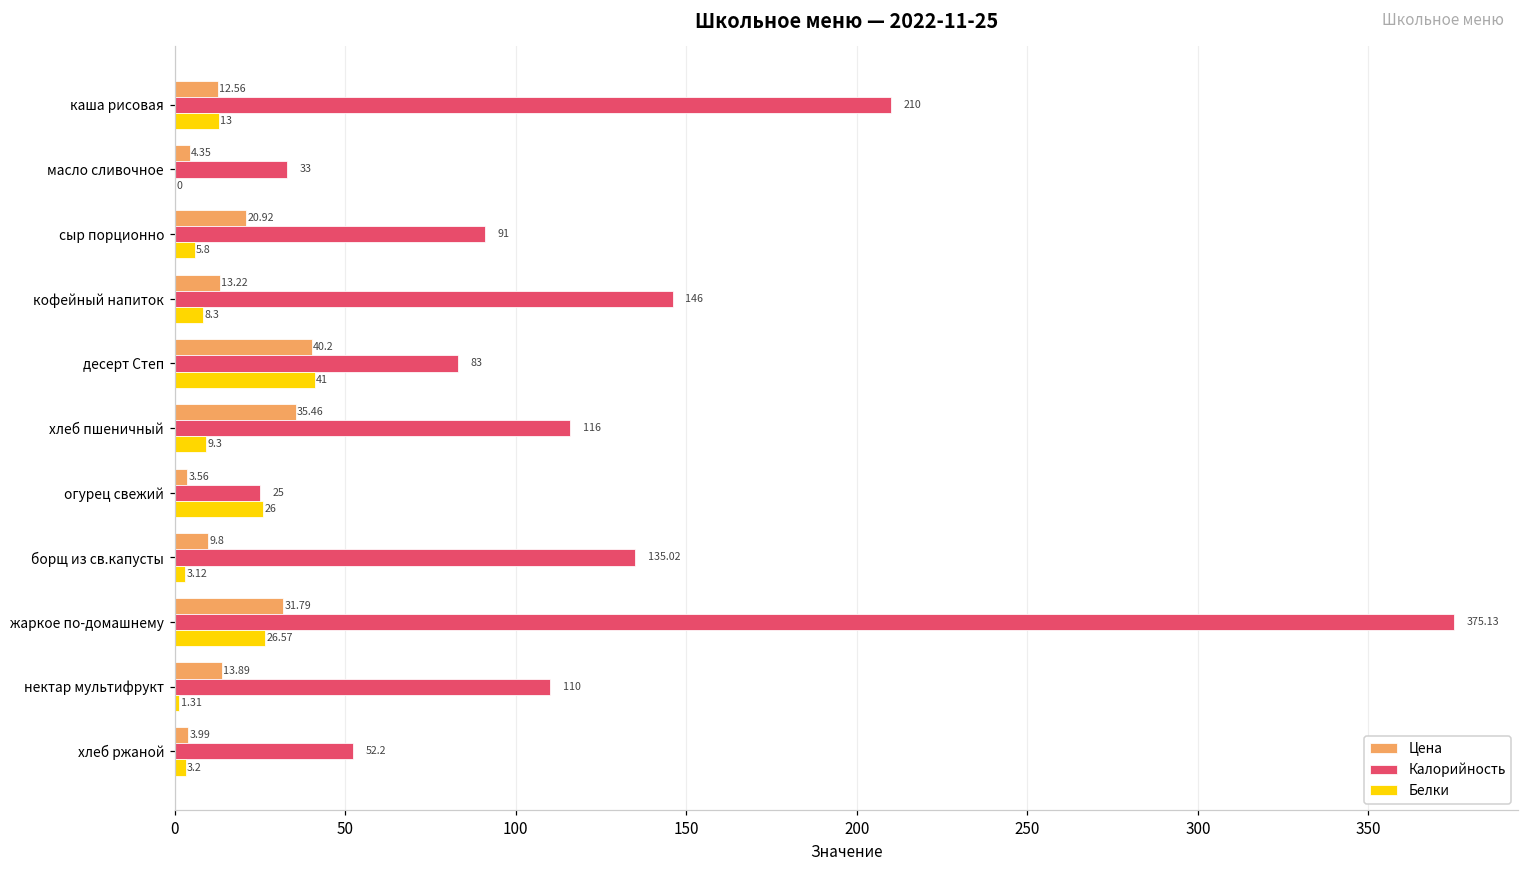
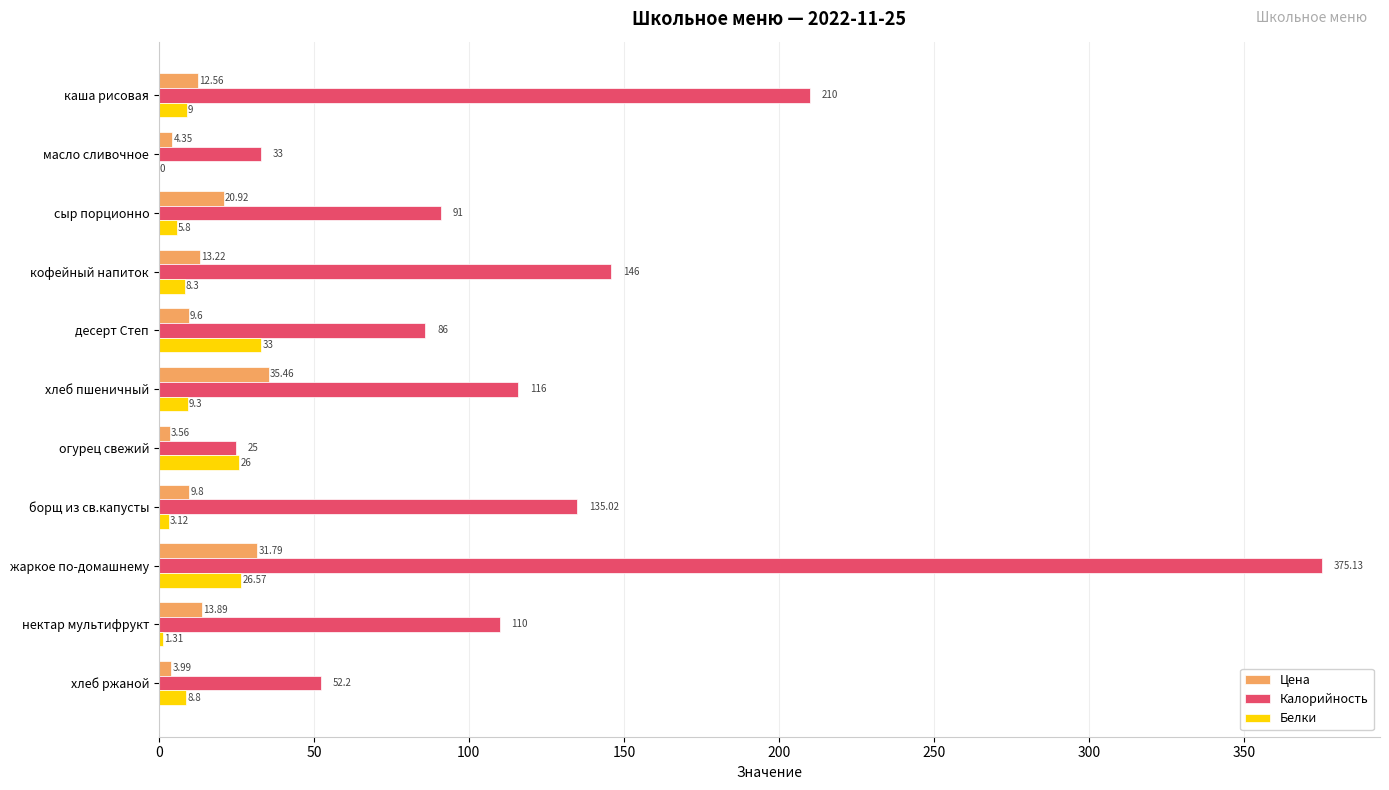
  {
    "Цена": {
      "каша рисовая": 12.56,
      "масло сливочное": 4.35,
      "сыр порционно": 20.92,
      "кофейный напиток": 13.22,
-     "десерт Степ": 40.2,
+     "десерт Степ": 9.6,
      "хлеб пшеничный": 35.46,
      "огурец свежий": 3.56,
      "борщ из св.капусты": 9.8,
      "жаркое по-домашнему": 31.79,
      "нектар мультифрукт": 13.89,
      "хлеб ржаной": 3.99
    },
    "Калорийность": {
      "каша рисовая": 210,
      "масло сливочное": 33,
      "сыр порционно": 91,
      "кофейный напиток": 146,
-     "десерт Степ": 83,
+     "десерт Степ": 86,
      "хлеб пшеничный": 116,
      "огурец свежий": 25,
      "борщ из св.капусты": 135.02,
      "жаркое по-домашнему": 375.13,
      "нектар мультифрукт": 110,
      "хлеб ржаной": 52.2
    },
    "Белки": {
-     "каша рисовая": 13,
+     "каша рисовая": 9,
      "масло сливочное": 0,
      "сыр порционно": 5.8,
      "кофейный напиток": 8.3,
-     "десерт Степ": 41,
+     "десерт Степ": 33,
      "хлеб пшеничный": 9.3,
      "огурец свежий": 26,
      "борщ из св.капусты": 3.12,
      "жаркое по-домашнему": 26.57,
      "нектар мультифрукт": 1.31,
-     "хлеб ржаной": 3.2
+     "хлеб ржаной": 8.8
    }
  }
